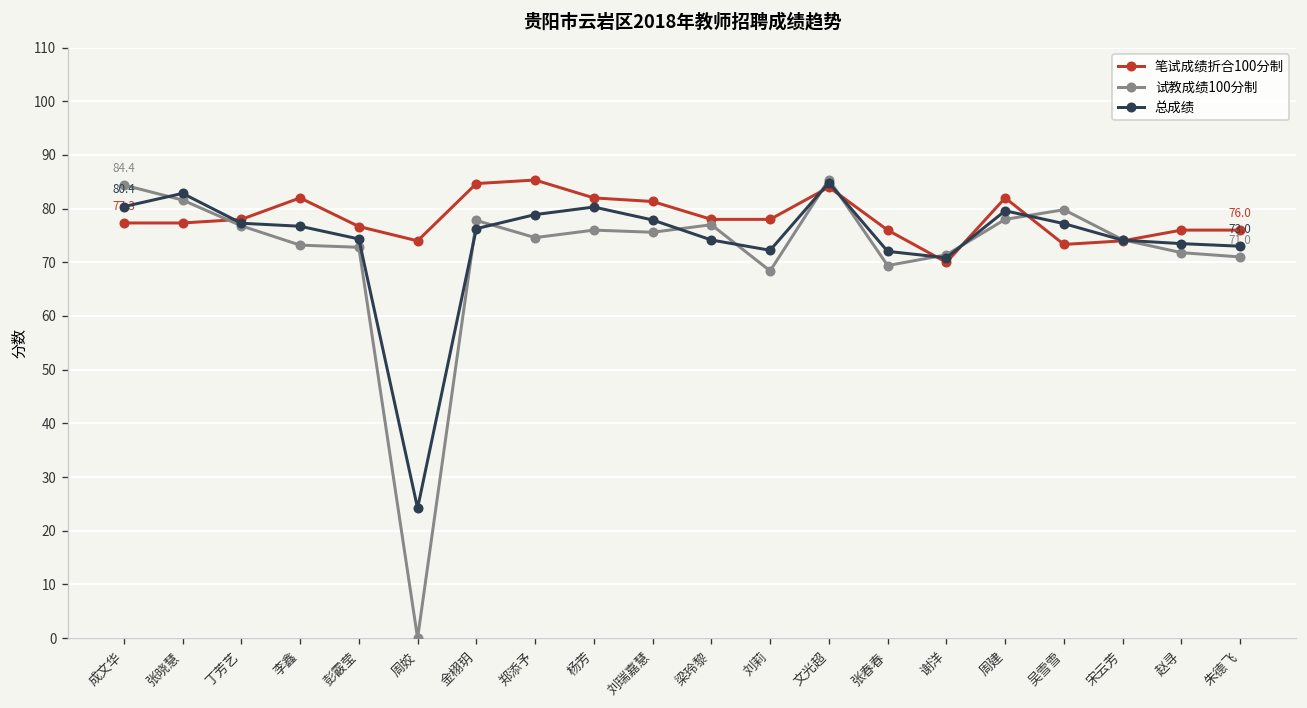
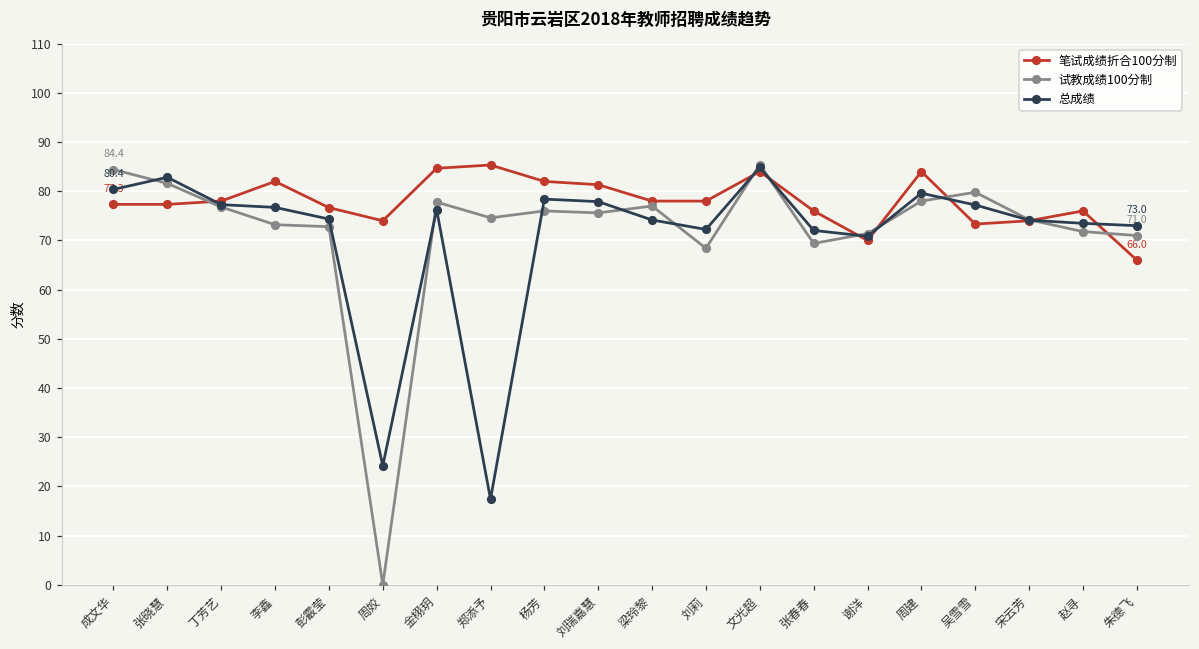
  {
    "笔试成绩折合100分制": {
-     "周建": 82,
-     "朱德飞": 76.0
+     "周建": 84,
+     "朱德飞": 66.0
    },
    "试教成绩100分制": {
      "成文华": 84.4
    },
    "总成绩": {
      "张晓慧": 83,
      "李鑫": 77,
      "彭霰莹": 74,
      "周姣": 24,
      "金栩玥": 76,
-     "郑添予": 79,
-     "杨芳": 80,
+     "郑添予": 17,
+     "杨芳": 78,
      "刘瑞嘉慧": 78,
      "梁玲黎": 74,
      "刘莉": 72,
      "张春春": 72,
      "周建": 80,
      "吴雪雪": 77,
      "赵寻": 73
    }
  }
